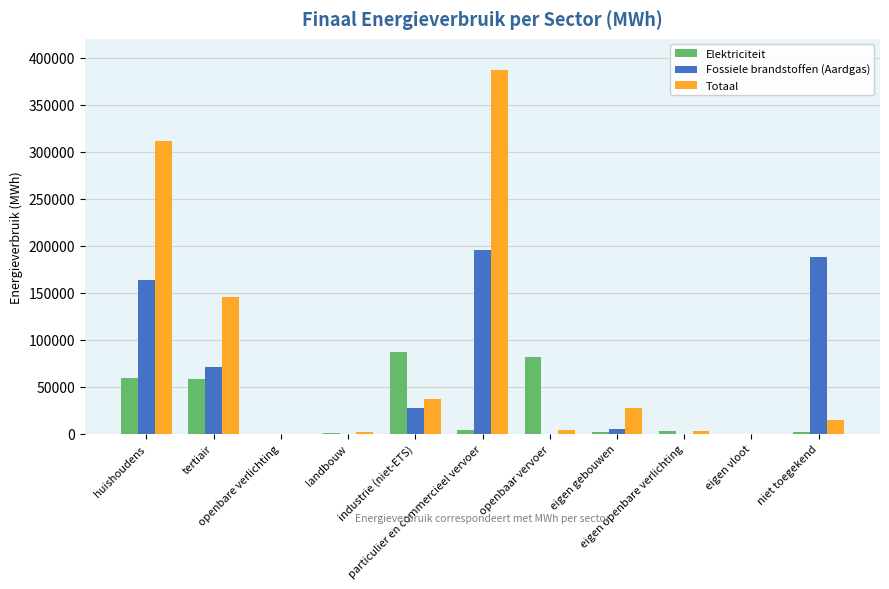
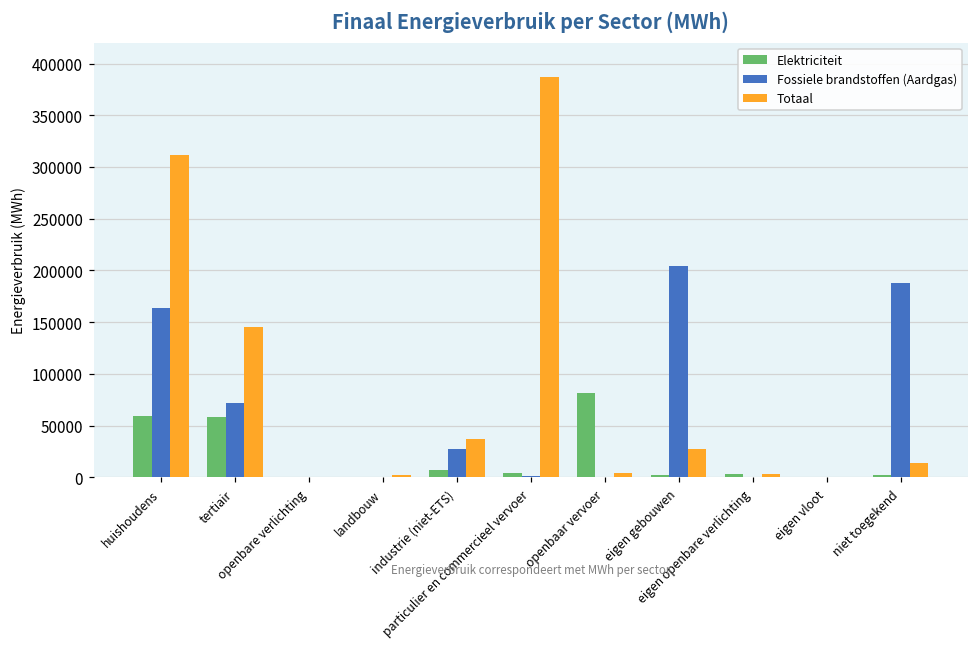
  {
    "Elektriciteit": {
      "huishoudens": 60000,
      "tertiair": 60000,
      "openbare verlichting": 0,
-     "industrie (niet-ETS)": 90000,
+     "industrie (niet-ETS)": 10000,
      "particulier en commercieel vervoer": 0,
      "openbaar vervoer": 80000,
      "eigen openbare verlichting": 0,
      "eigen vloot": 0
    },
    "Fossiele brandstoffen (Aardgas)": {
      "huishoudens": 160000,
      "tertiair": 70000,
      "openbare verlichting": 0,
      "industrie (niet-ETS)": 30000,
-     "particulier en commercieel vervoer": 200000,
+     "particulier en commercieel vervoer": 0,
      "openbaar vervoer": 0,
-     "eigen gebouwen": 10000,
+     "eigen gebouwen": 200000,
      "eigen openbare verlichting": 0,
      "eigen vloot": 0,
      "niet toegekend": 190000
    },
    "Totaal": {
      "huishoudens": 310000,
      "tertiair": 150000,
      "openbare verlichting": 0,
      "industrie (niet-ETS)": 40000,
      "particulier en commercieel vervoer": 390000,
      "openbaar vervoer": 0,
      "eigen gebouwen": 30000,
      "eigen openbare verlichting": 0,
      "eigen vloot": 0,
      "niet toegekend": 10000
    }
  }
